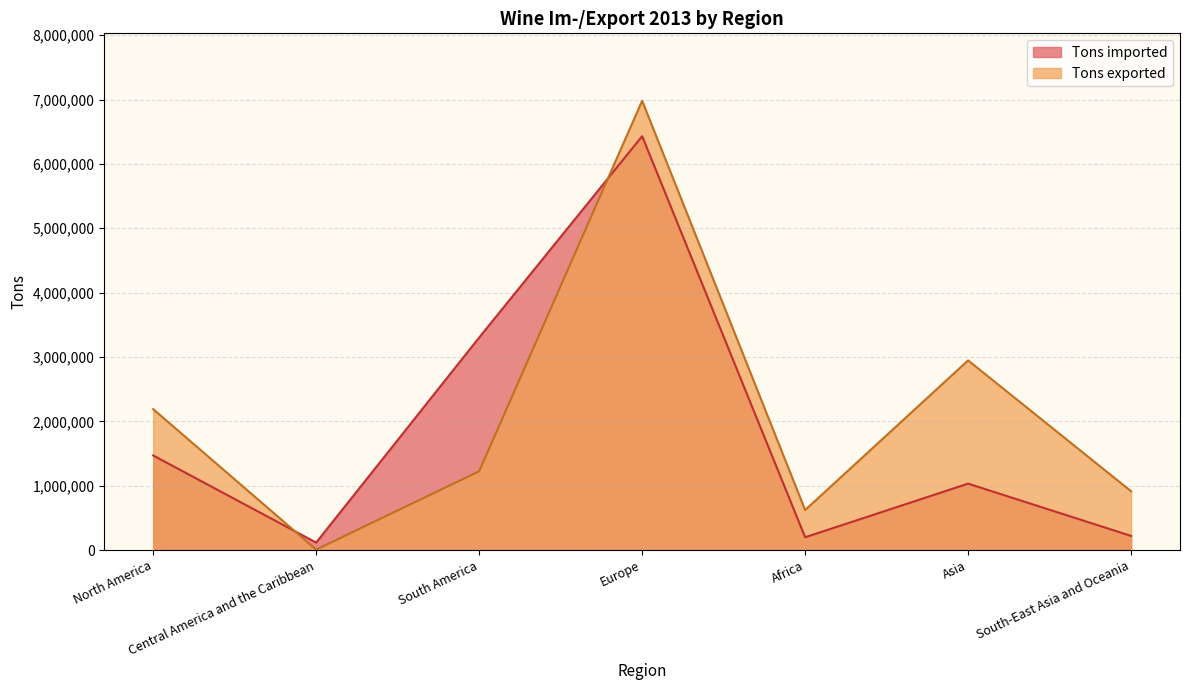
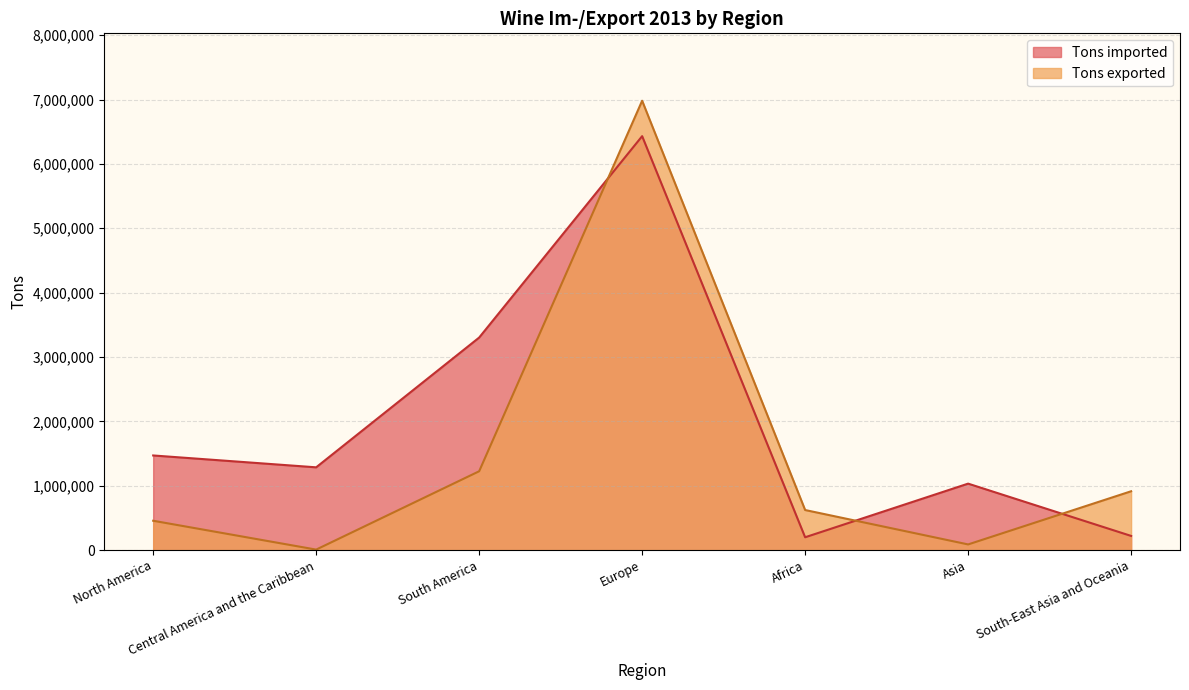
  {
    "Tons imported": {
      "North America": "1,500,000",
-     "Central America and the Caribbean": "100,000",
+     "Central America and the Caribbean": "1,300,000",
      "South America": "3,300,000",
      "Europe": "6,400,000",
      "Africa": "200,000",
      "Asia": "1,000,000",
      "South-East Asia and Oceania": "200,000"
    },
    "Tons exported": {
-     "North America": "2,200,000",
+     "North America": "500,000",
      "Central America and the Caribbean": "0",
      "South America": "1,200,000",
      "Europe": "7,000,000",
      "Africa": "600,000",
-     "Asia": "2,900,000",
+     "Asia": "100,000",
      "South-East Asia and Oceania": "900,000"
    }
  }
